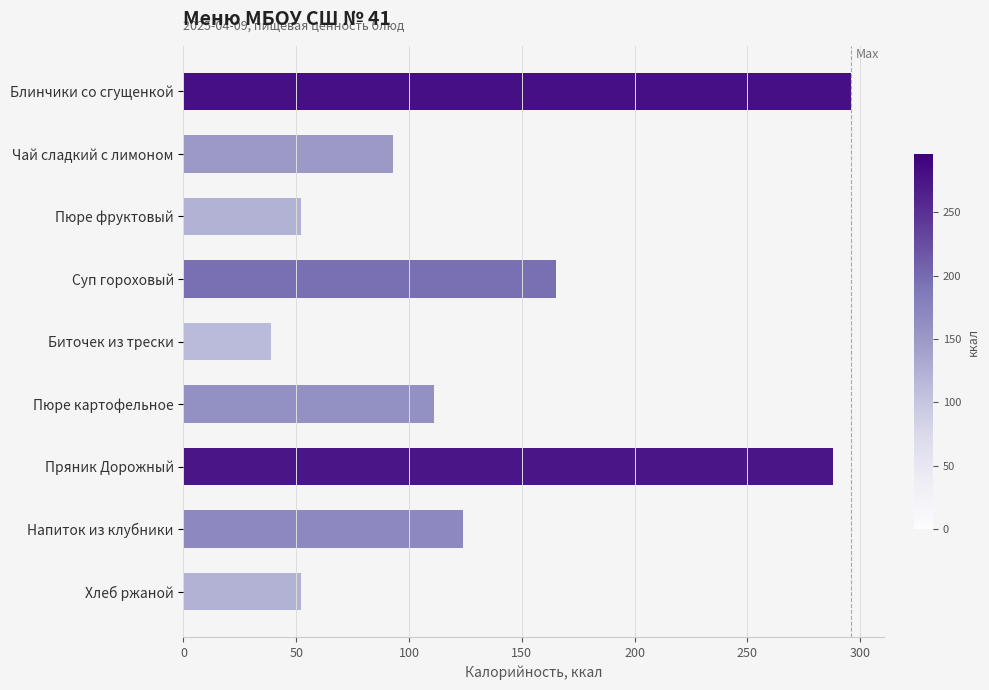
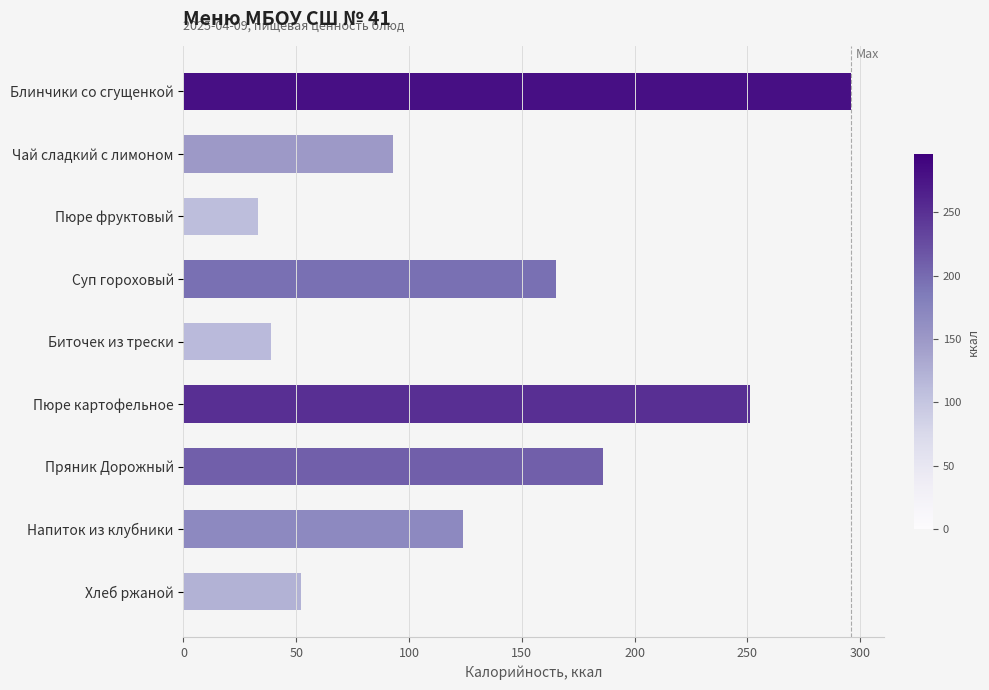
  {
    "Блинчики со сгущенкой": 296,
    "Чай сладкий с лимоном": 93,
-   "Пюре фруктовый": 52,
+   "Пюре фруктовый": 33,
    "Суп гороховый": 165,
    "Биточек из трески": 39,
-   "Пюре картофельное": 111,
-   "Пряник Дорожный": 288,
+   "Пюре картофельное": 251,
+   "Пряник Дорожный": 186,
    "Напиток из клубники": 124,
    "Хлеб ржаной": 52
  }
